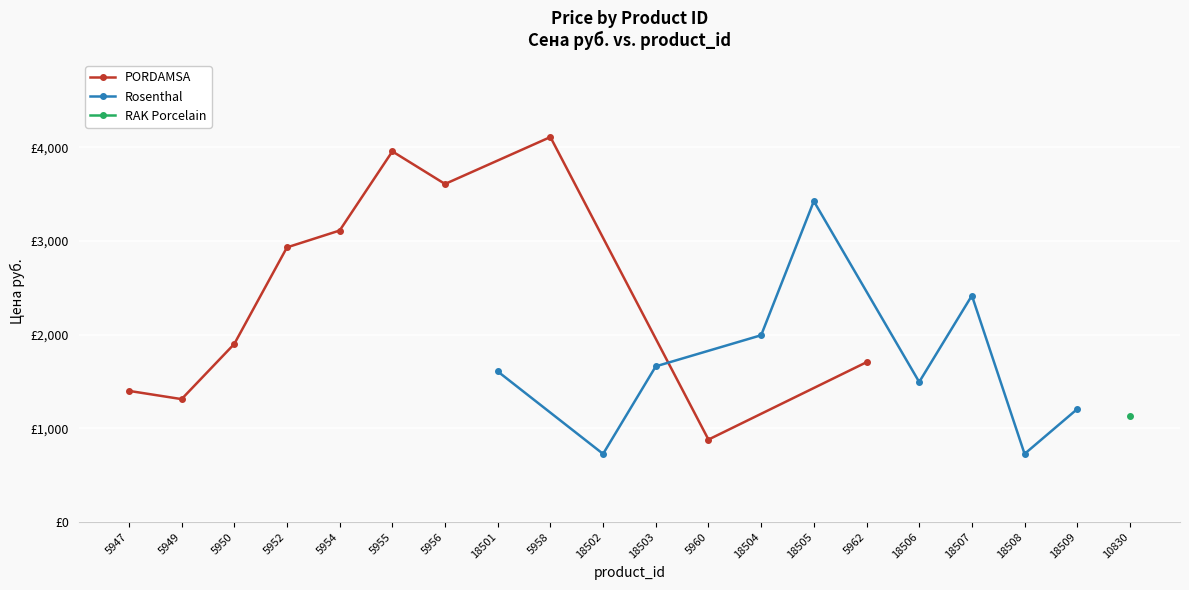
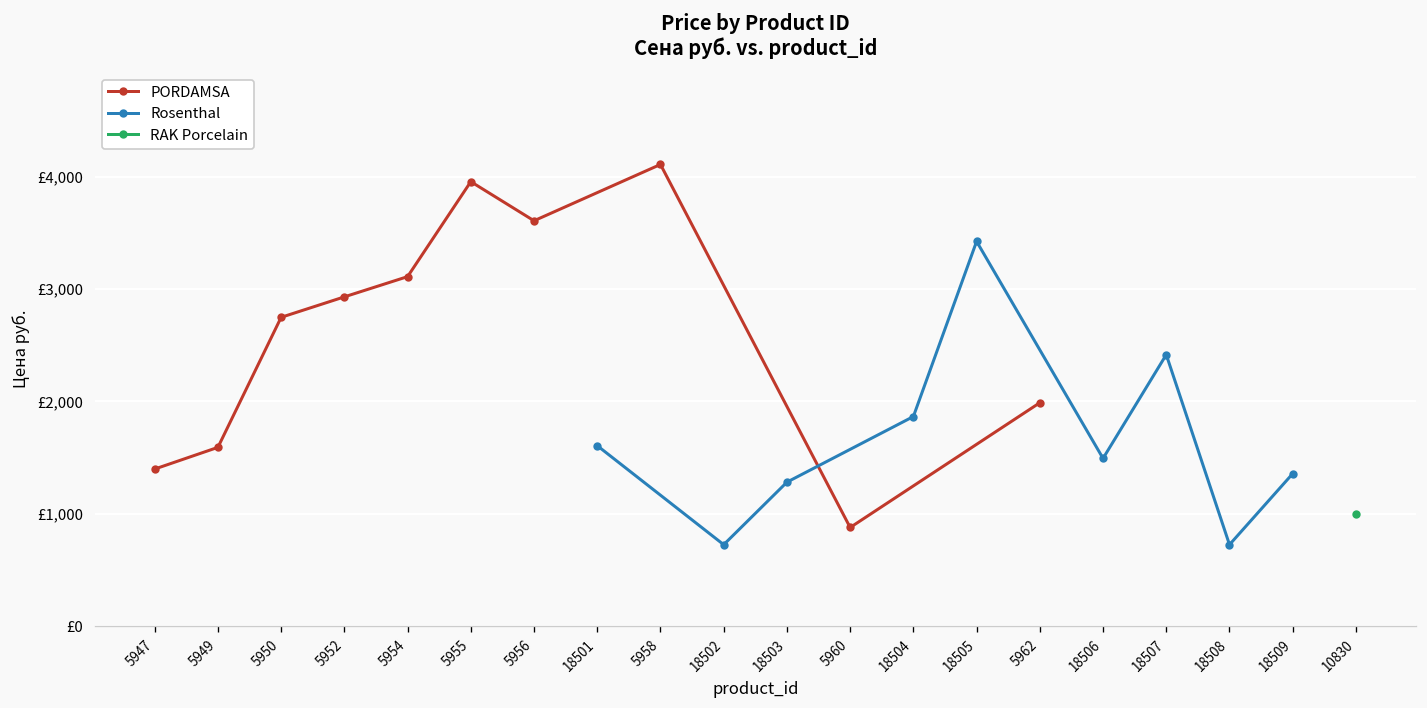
  {
    "PORDAMSA": {
      "5947": "£1,400",
-     "5949": "£1,300",
-     "5950": "£1,900",
+     "5949": "£1,600",
+     "5950": "£2,700",
      "5952": "£2,900",
      "5954": "£3,100",
      "5955": "£4,000",
      "5956": "£3,600",
      "5958": "£4,100",
      "5960": "£900",
-     "5962": "£1,700"
+     "5962": "£2,000"
    },
    "Rosenthal": {
      "18501": "£1,600",
      "18502": "£700",
-     "18503": "£1,700",
-     "18504": "£2,000",
+     "18503": "£1,300",
+     "18504": "£1,900",
      "18505": "£3,400",
      "18506": "£1,500",
      "18507": "£2,400",
      "18508": "£700",
-     "18509": "£1,200"
+     "18509": "£1,400"
    },
    "RAK Porcelain": {
-     "10830": "£1,100"
+     "10830": "£1,000"
    }
  }
